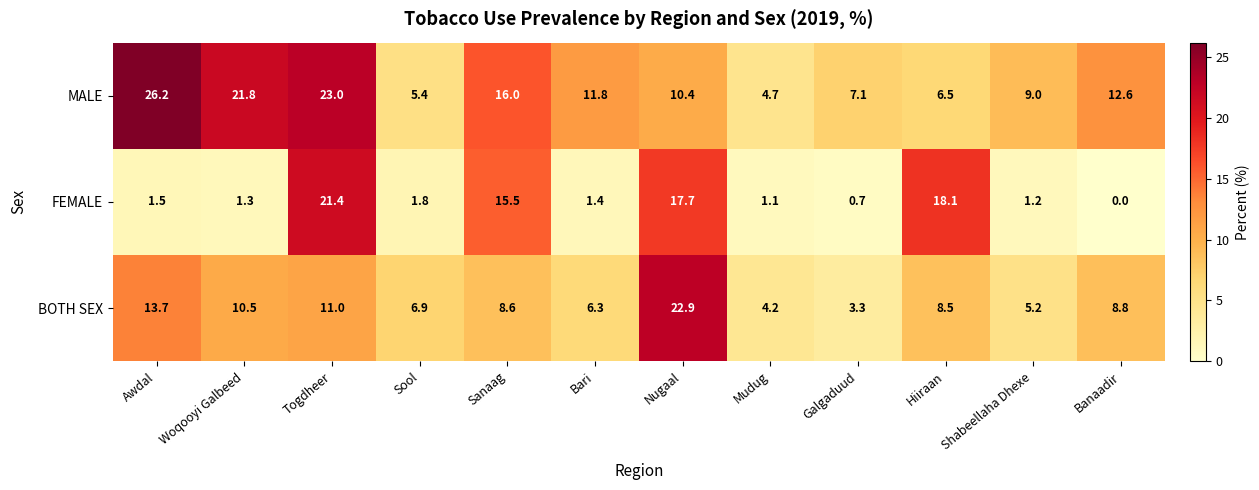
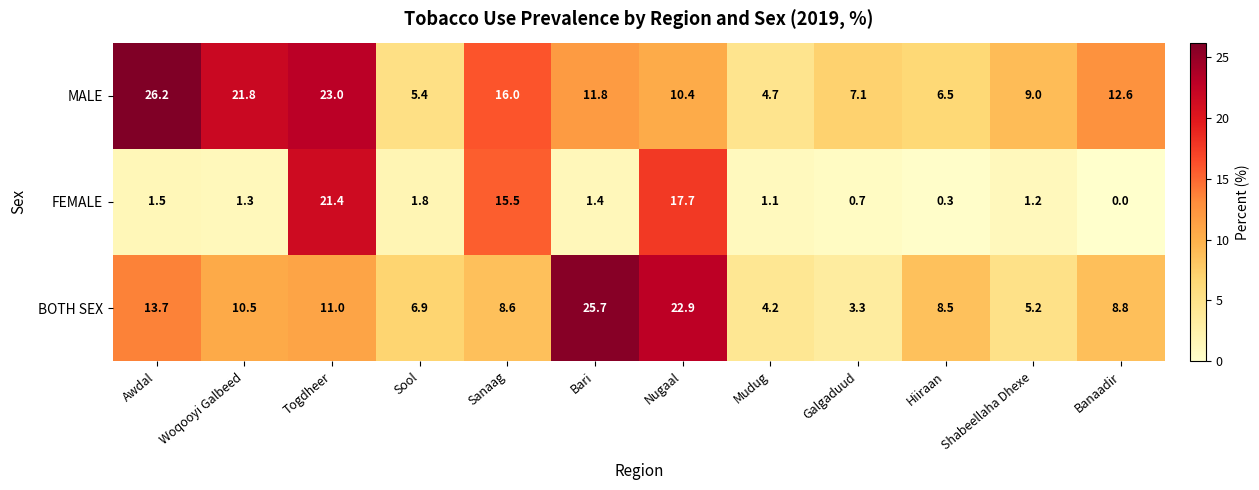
  {
    "MALE": {
      "Awdal": 26.2,
      "Woqooyi Galbeed": 21.8,
      "Togdheer": 23.0,
      "Sool": 5.4,
      "Sanaag": 16.0,
      "Bari": 11.8,
      "Nugaal": 10.4,
      "Mudug": 4.7,
      "Galgaduud": 7.1,
      "Hiiraan": 6.5,
      "Shabeellaha Dhexe": 9.0,
      "Banaadir": 12.6
    },
    "FEMALE": {
      "Awdal": 1.5,
      "Woqooyi Galbeed": 1.3,
      "Togdheer": 21.4,
      "Sool": 1.8,
      "Sanaag": 15.5,
      "Bari": 1.4,
      "Nugaal": 17.7,
      "Mudug": 1.1,
      "Galgaduud": 0.7,
-     "Hiiraan": 18.1,
+     "Hiiraan": 0.3,
      "Shabeellaha Dhexe": 1.2,
      "Banaadir": 0.0
    },
    "BOTH SEX": {
      "Awdal": 13.7,
      "Woqooyi Galbeed": 10.5,
      "Togdheer": 11.0,
      "Sool": 6.9,
      "Sanaag": 8.6,
-     "Bari": 6.3,
+     "Bari": 25.7,
      "Nugaal": 22.9,
      "Mudug": 4.2,
      "Galgaduud": 3.3,
      "Hiiraan": 8.5,
      "Shabeellaha Dhexe": 5.2,
      "Banaadir": 8.8
    }
  }
